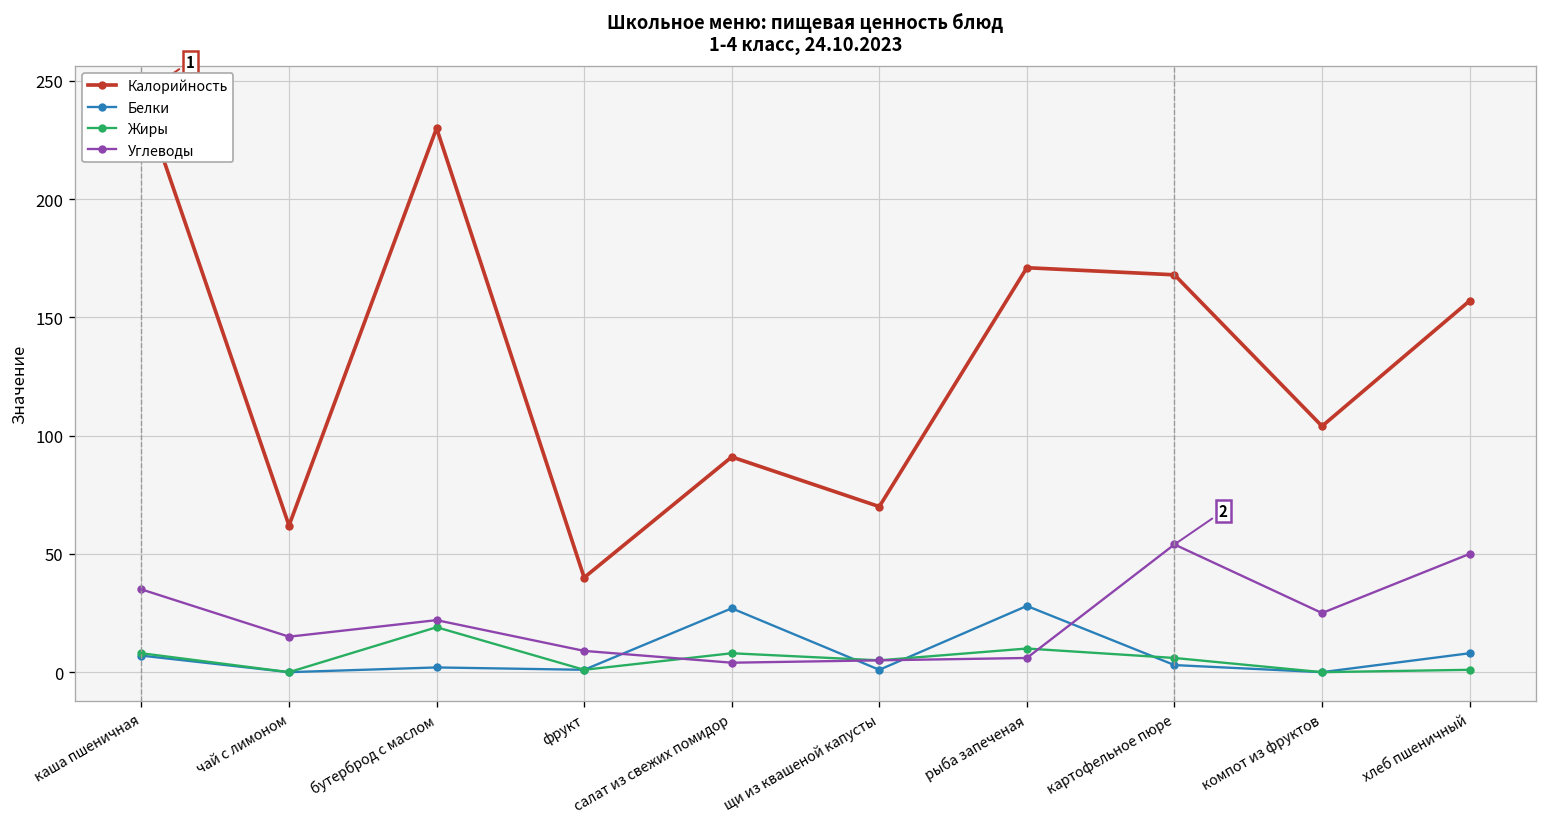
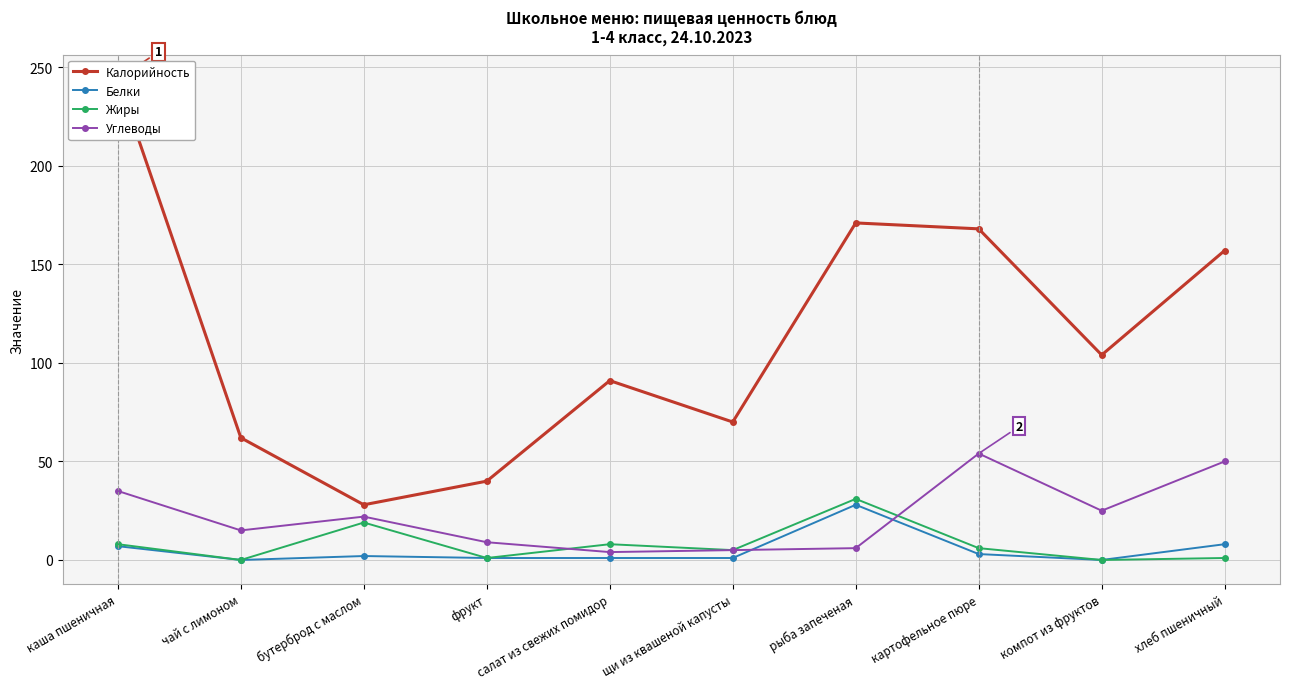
  {
    "Калорийность": {
      "чай с лимоном": 62,
-     "бутерброд с маслом": 230,
+     "бутерброд с маслом": 28,
      "фрукт": 40,
      "салат из свежих помидор": 91,
      "щи из квашеной капусты": 70,
      "рыба запеченая": 171,
      "картофельное пюре": 168,
      "компот из фруктов": 104,
      "хлеб пшеничный": 157
    },
    "Белки": {
      "бутерброд с маслом": 2,
-     "салат из свежих помидор": 27,
+     "салат из свежих помидор": 1,
      "щи из квашеной капусты": 1,
      "рыба запеченая": 28,
      "картофельное пюре": 3,
      "хлеб пшеничный": 8
    },
    "Жиры": {
      "бутерброд с маслом": 19,
      "салат из свежих помидор": 8,
-     "рыба запеченая": 10,
+     "рыба запеченая": 31,
      "картофельное пюре": 6,
      "хлеб пшеничный": 1
    },
    "Углеводы": {
      "каша пшеничная": 35,
      "чай с лимоном": 15,
      "бутерброд с маслом": 22,
      "фрукт": 9,
      "салат из свежих помидор": 4,
      "рыба запеченая": 6,
      "компот из фруктов": 25,
      "хлеб пшеничный": 50
    }
  }
